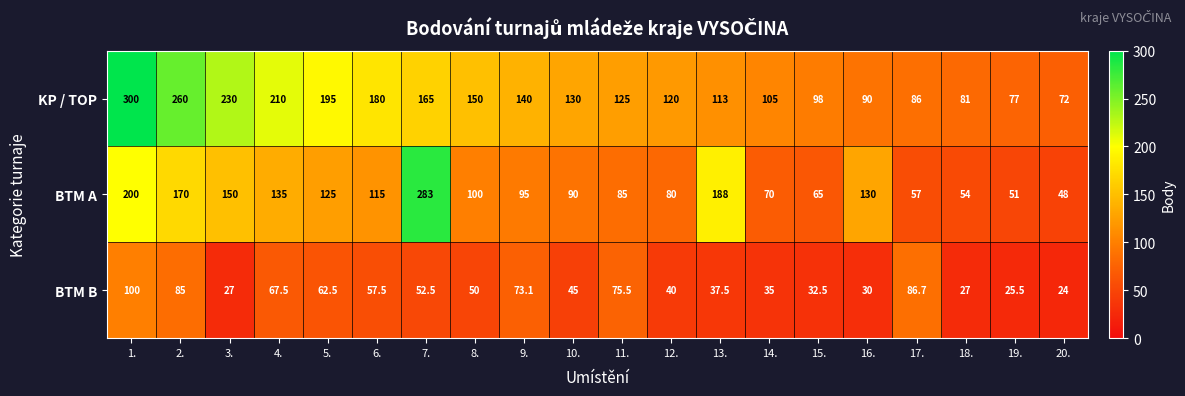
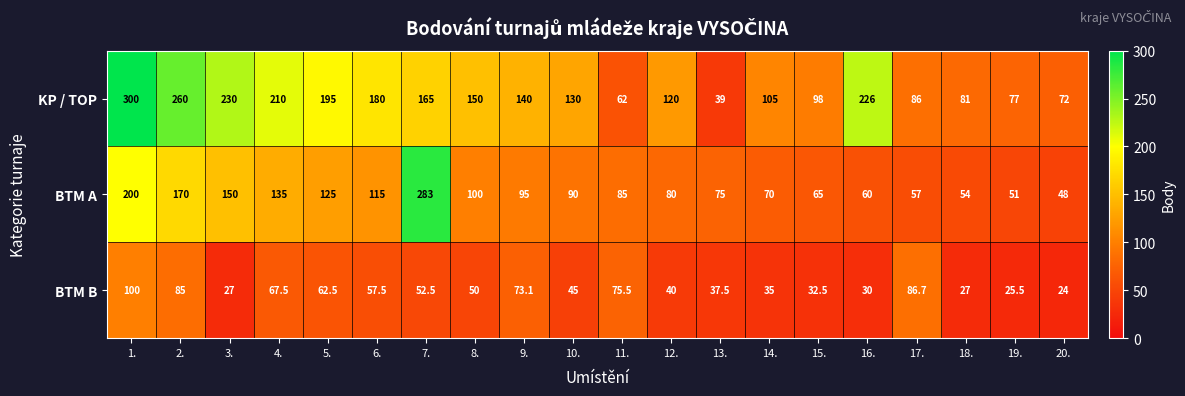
  {
    "KP / TOP": {
      "1.": 300,
      "2.": 260,
      "3.": 230,
      "4.": 210,
      "5.": 195,
      "6.": 180,
      "7.": 165,
      "8.": 150,
      "9.": 140,
      "10.": 130,
-     "11.": 125,
+     "11.": 62,
      "12.": 120,
-     "13.": 113,
+     "13.": 39,
      "14.": 105,
      "15.": 98,
-     "16.": 90,
+     "16.": 226,
      "17.": 86,
      "18.": 81,
      "19.": 77,
      "20.": 72
    },
    "BTM A": {
      "1.": 200,
      "2.": 170,
      "3.": 150,
      "4.": 135,
      "5.": 125,
      "6.": 115,
      "7.": 283,
      "8.": 100,
      "9.": 95,
      "10.": 90,
      "11.": 85,
      "12.": 80,
-     "13.": 188,
+     "13.": 75,
      "14.": 70,
      "15.": 65,
-     "16.": 130,
+     "16.": 60,
      "17.": 57,
      "18.": 54,
      "19.": 51,
      "20.": 48
    },
    "BTM B": {
      "1.": 100,
      "2.": 85,
      "3.": 27,
      "4.": 67.5,
      "5.": 62.5,
      "6.": 57.5,
      "7.": 52.5,
      "8.": 50,
      "9.": 73.1,
      "10.": 45,
      "11.": 75.5,
      "12.": 40,
      "13.": 37.5,
      "14.": 35,
      "15.": 32.5,
      "16.": 30,
      "17.": 86.7,
      "18.": 27,
      "19.": 25.5,
      "20.": 24
    }
  }
